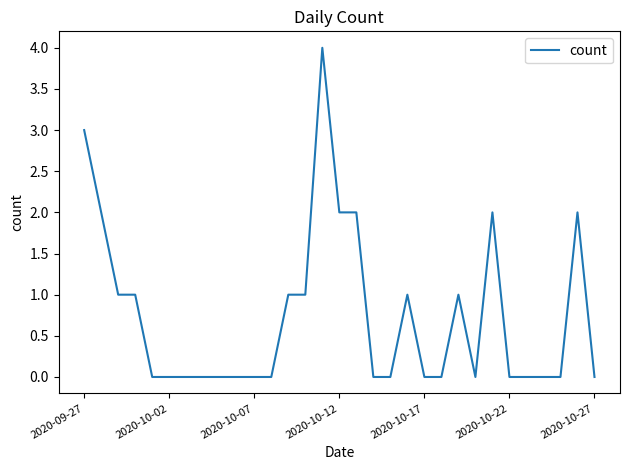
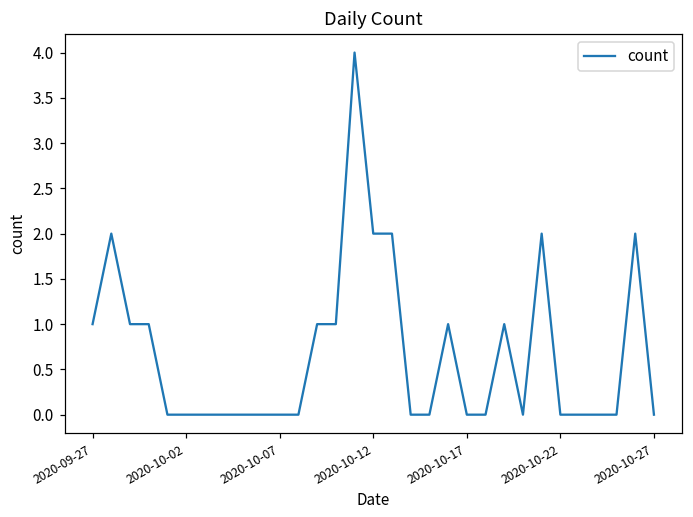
  {
-   "2020-09-27": 3,
+   "2020-09-27": 1,
    "2020-10-02": 0,
    "2020-10-07": 0,
    "2020-10-12": 2,
    "2020-10-17": 0,
    "2020-10-22": 0,
    "2020-10-27": 0
  }
